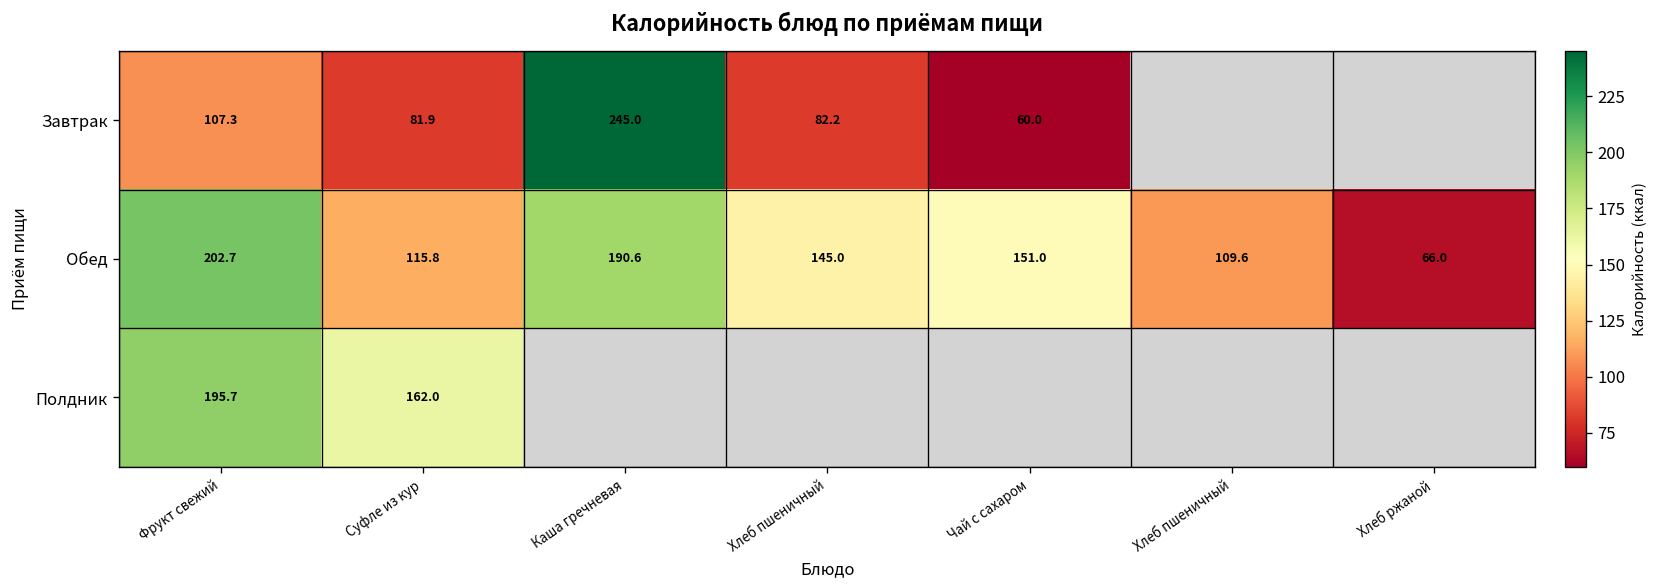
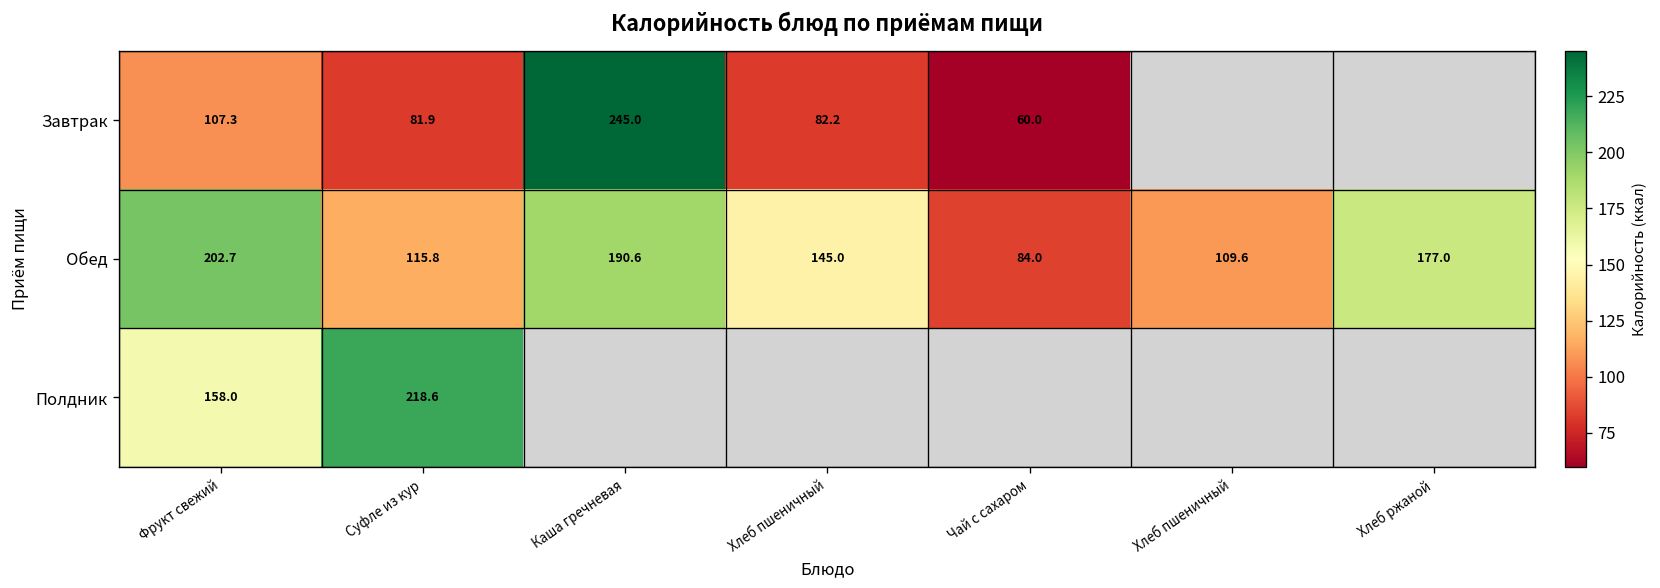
  {
    "Завтрак": {
      "Фрукт свежий": 107.3,
      "Суфле из кур": 81.9,
      "Каша гречневая": 245.0,
      "Хлеб пшеничный": 82.2,
      "Чай с сахаром": 60.0
    },
    "Обед": {
      "Фрукт свежий": 202.7,
      "Суфле из кур": 115.8,
      "Каша гречневая": 190.6,
-     "Чай с сахаром": 151.0,
-     "Хлеб ржаной": 66.0
+     "Чай с сахаром": 84.0,
+     "Хлеб ржаной": 177.0
    },
    "Полдник": {
-     "Фрукт свежий": 195.7,
-     "Суфле из кур": 162.0
+     "Фрукт свежий": 158.0,
+     "Суфле из кур": 218.6
    }
  }
